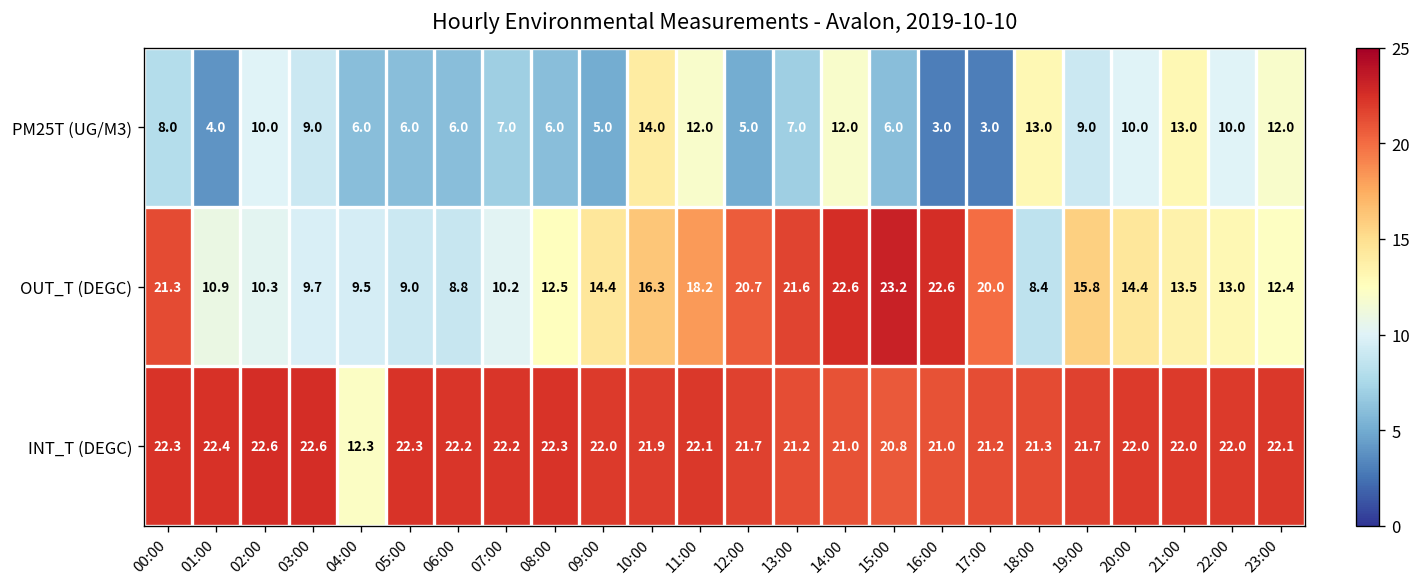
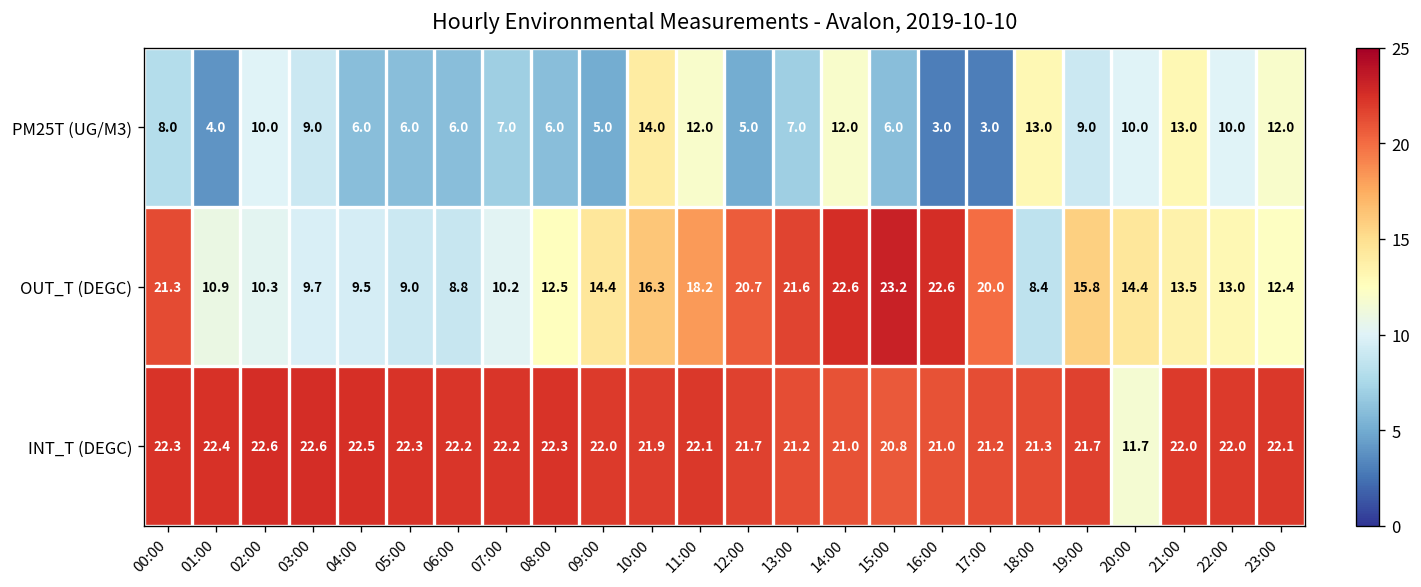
  {
    "PM25T (UG/M3)": {
      "00:00": 8.0,
      "01:00": 4.0,
      "02:00": 10.0,
      "03:00": 9.0,
      "04:00": 6.0,
      "05:00": 6.0,
      "06:00": 6.0,
      "07:00": 7.0,
      "08:00": 6.0,
      "09:00": 5.0,
      "10:00": 14.0,
      "11:00": 12.0,
      "12:00": 5.0,
      "13:00": 7.0,
      "14:00": 12.0,
      "15:00": 6.0,
      "16:00": 3.0,
      "17:00": 3.0,
      "18:00": 13.0,
      "19:00": 9.0,
      "20:00": 10.0,
      "21:00": 13.0,
      "22:00": 10.0,
      "23:00": 12.0
    },
    "OUT_T (DEGC)": {
      "00:00": 21.3,
      "01:00": 10.9,
      "02:00": 10.3,
      "03:00": 9.7,
      "04:00": 9.5,
      "05:00": 9.0,
      "06:00": 8.8,
      "07:00": 10.2,
      "08:00": 12.5,
      "09:00": 14.4,
      "10:00": 16.3,
      "11:00": 18.2,
      "12:00": 20.7,
      "13:00": 21.6,
      "14:00": 22.6,
      "15:00": 23.2,
      "16:00": 22.6,
      "17:00": 20.0,
      "18:00": 8.4,
      "19:00": 15.8,
      "20:00": 14.4,
      "21:00": 13.5,
      "22:00": 13.0,
      "23:00": 12.4
    },
    "INT_T (DEGC)": {
      "00:00": 22.3,
      "01:00": 22.4,
      "02:00": 22.6,
      "03:00": 22.6,
-     "04:00": 12.3,
+     "04:00": 22.5,
      "05:00": 22.3,
      "06:00": 22.2,
      "07:00": 22.2,
      "08:00": 22.3,
      "09:00": 22.0,
      "10:00": 21.9,
      "11:00": 22.1,
      "12:00": 21.7,
      "13:00": 21.2,
      "14:00": 21.0,
      "15:00": 20.8,
      "16:00": 21.0,
      "17:00": 21.2,
      "18:00": 21.3,
      "19:00": 21.7,
-     "20:00": 22.0,
+     "20:00": 11.7,
      "21:00": 22.0,
      "22:00": 22.0,
      "23:00": 22.1
    }
  }
